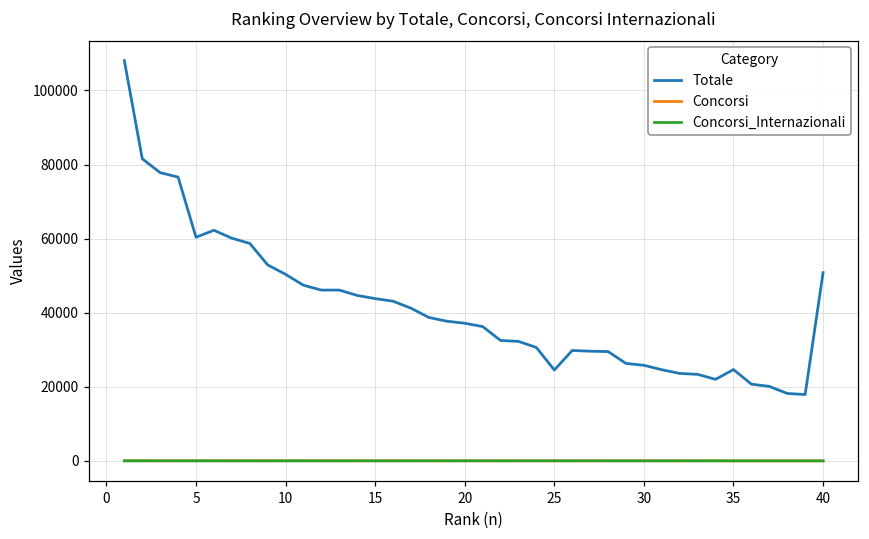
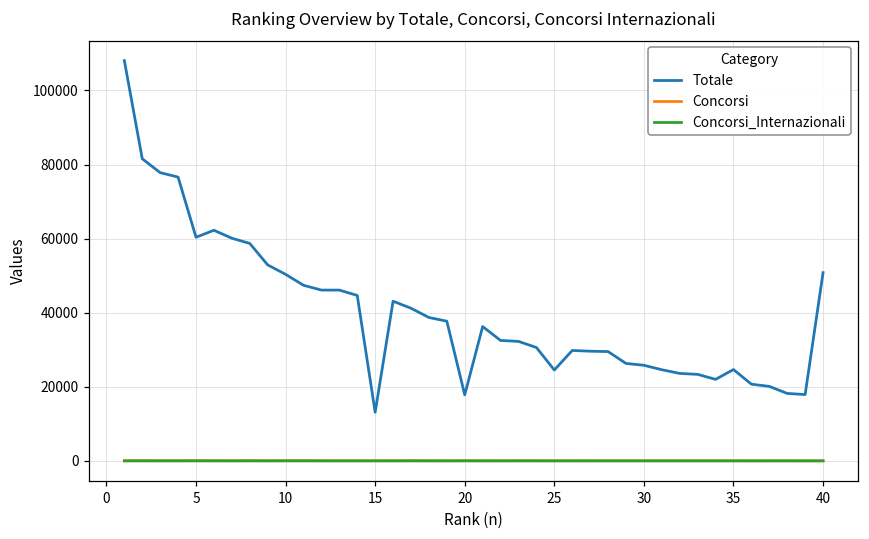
  {
    "Totale": {
      "5": 60000,
      "10": 50000,
-     "15": 44000,
-     "20": 37000,
+     "15": 13000,
+     "20": 18000,
      "25": 25000,
      "30": 26000,
      "35": 25000,
      "40": 51000
    },
    "Concorsi_Internazionali": {
      "5": 0,
      "10": 0,
      "15": 0,
      "20": 0,
      "25": 0,
      "30": 0,
      "35": 0,
      "40": 0
    }
  }
